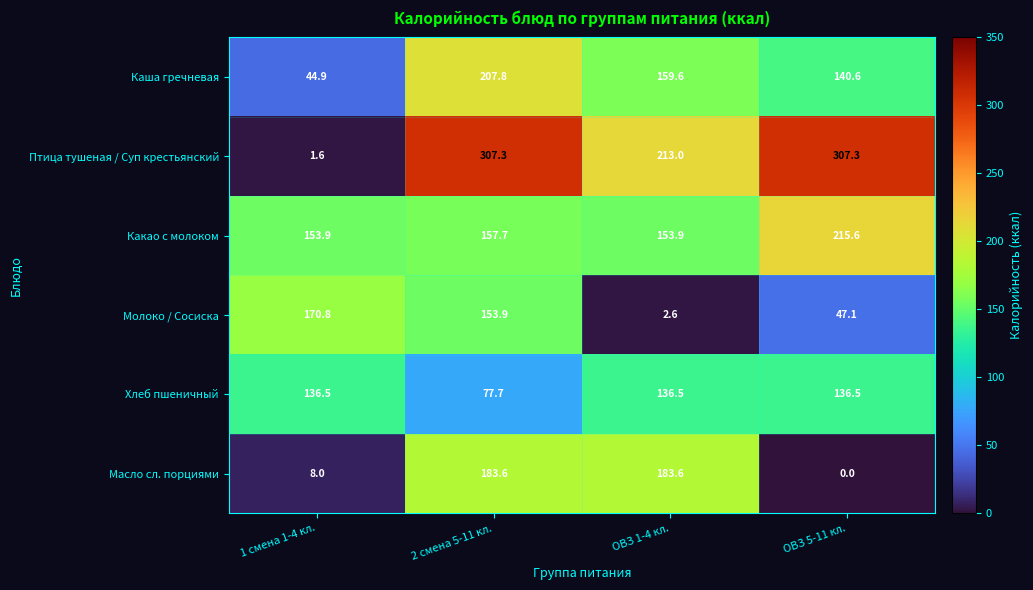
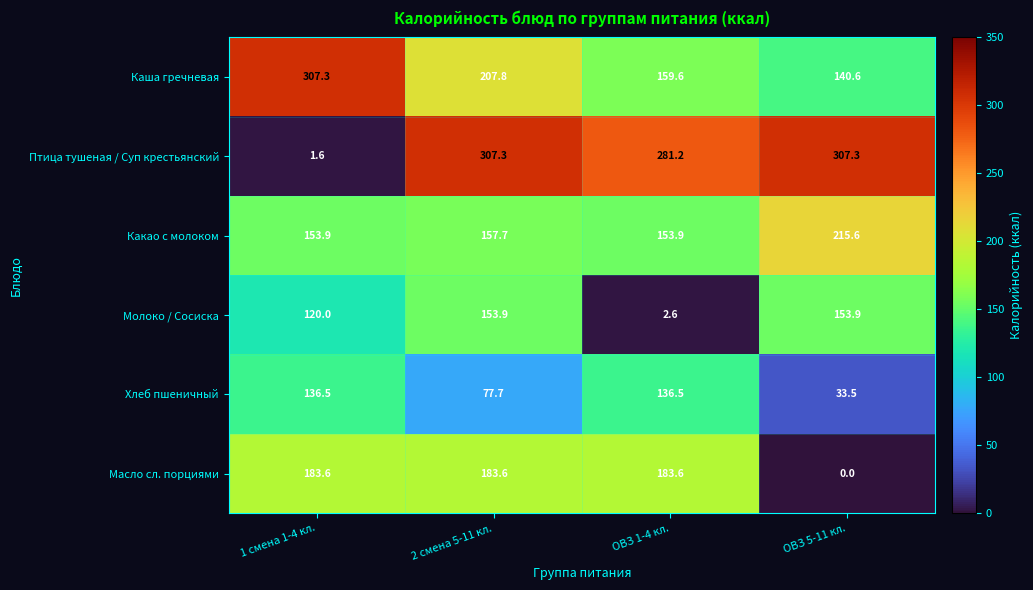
  {
    "Каша гречневая": {
-     "1 смена 1-4 кл.": 44.9,
+     "1 смена 1-4 кл.": 307.3,
      "2 смена 5-11 кл.": 207.8,
      "ОВЗ 1-4 кл.": 159.6,
      "ОВЗ 5-11 кл.": 140.6
    },
    "Птица тушеная / Суп крестьянский": {
      "1 смена 1-4 кл.": 1.6,
      "2 смена 5-11 кл.": 307.3,
-     "ОВЗ 1-4 кл.": 213.0,
+     "ОВЗ 1-4 кл.": 281.2,
      "ОВЗ 5-11 кл.": 307.3
    },
    "Какао с молоком": {
      "1 смена 1-4 кл.": 153.9,
      "2 смена 5-11 кл.": 157.7,
      "ОВЗ 1-4 кл.": 153.9,
      "ОВЗ 5-11 кл.": 215.6
    },
    "Молоко / Сосиска": {
-     "1 смена 1-4 кл.": 170.8,
+     "1 смена 1-4 кл.": 120.0,
      "2 смена 5-11 кл.": 153.9,
      "ОВЗ 1-4 кл.": 2.6,
-     "ОВЗ 5-11 кл.": 47.1
+     "ОВЗ 5-11 кл.": 153.9
    },
    "Хлеб пшеничный": {
      "1 смена 1-4 кл.": 136.5,
      "2 смена 5-11 кл.": 77.7,
      "ОВЗ 1-4 кл.": 136.5,
-     "ОВЗ 5-11 кл.": 136.5
+     "ОВЗ 5-11 кл.": 33.5
    },
    "Масло сл. порциями": {
-     "1 смена 1-4 кл.": 8.0,
+     "1 смена 1-4 кл.": 183.6,
      "2 смена 5-11 кл.": 183.6,
      "ОВЗ 1-4 кл.": 183.6,
      "ОВЗ 5-11 кл.": 0.0
    }
  }
